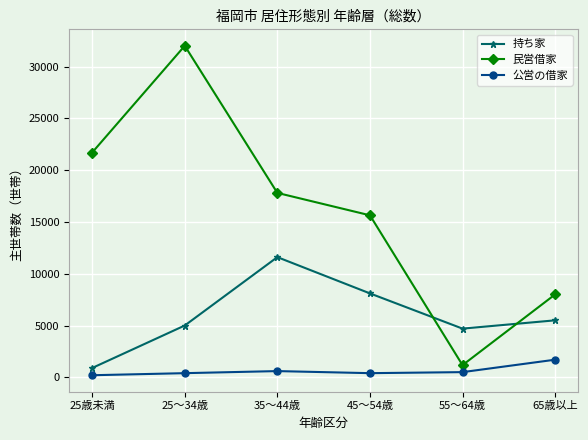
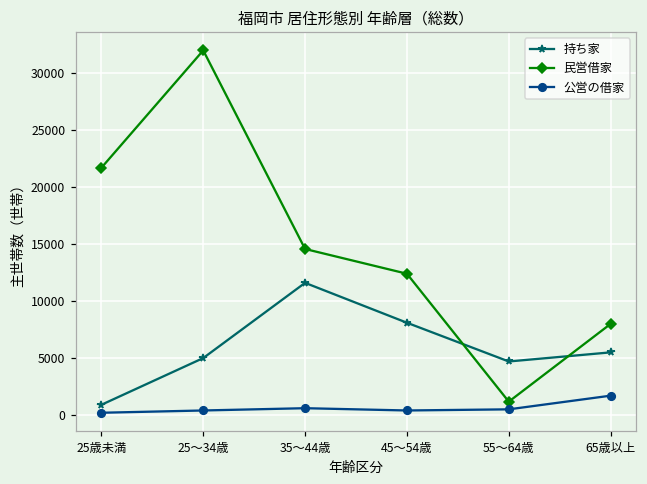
  {
    "民営借家": {
      "25歳未満": 21700,
      "25～34歳": 32000,
-     "35～44歳": 17800,
-     "45～54歳": 15600,
+     "35～44歳": 14600,
+     "45～54歳": 12400,
      "55～64歳": 1200,
      "65歳以上": 8000
    }
  }
